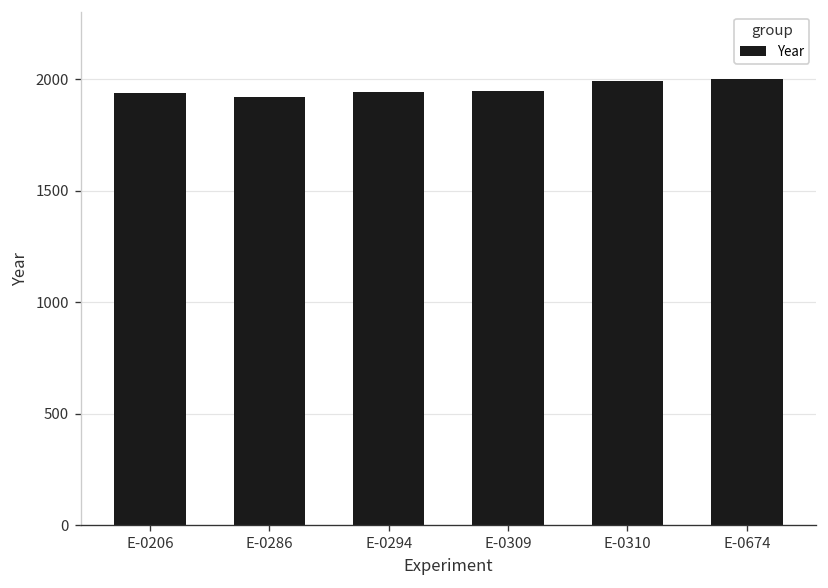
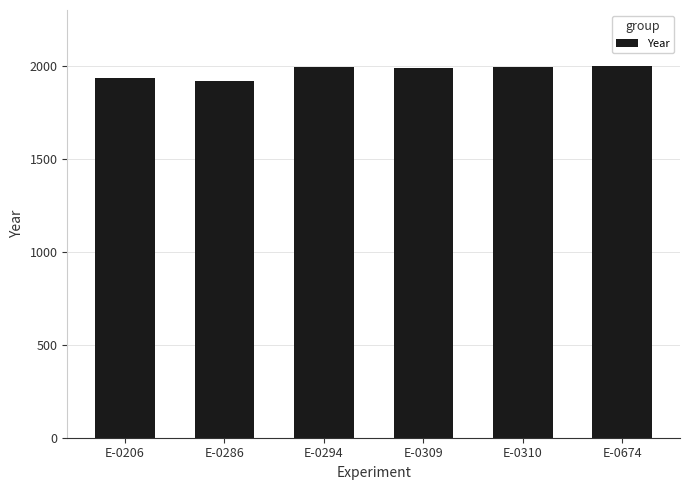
  {
    "E-0206": 1940,
    "E-0286": 1920,
-   "E-0294": 1940,
-   "E-0309": 1950,
+   "E-0294": 1990,
+   "E-0309": 1990,
    "E-0310": 1990,
    "E-0674": 2000
  }
